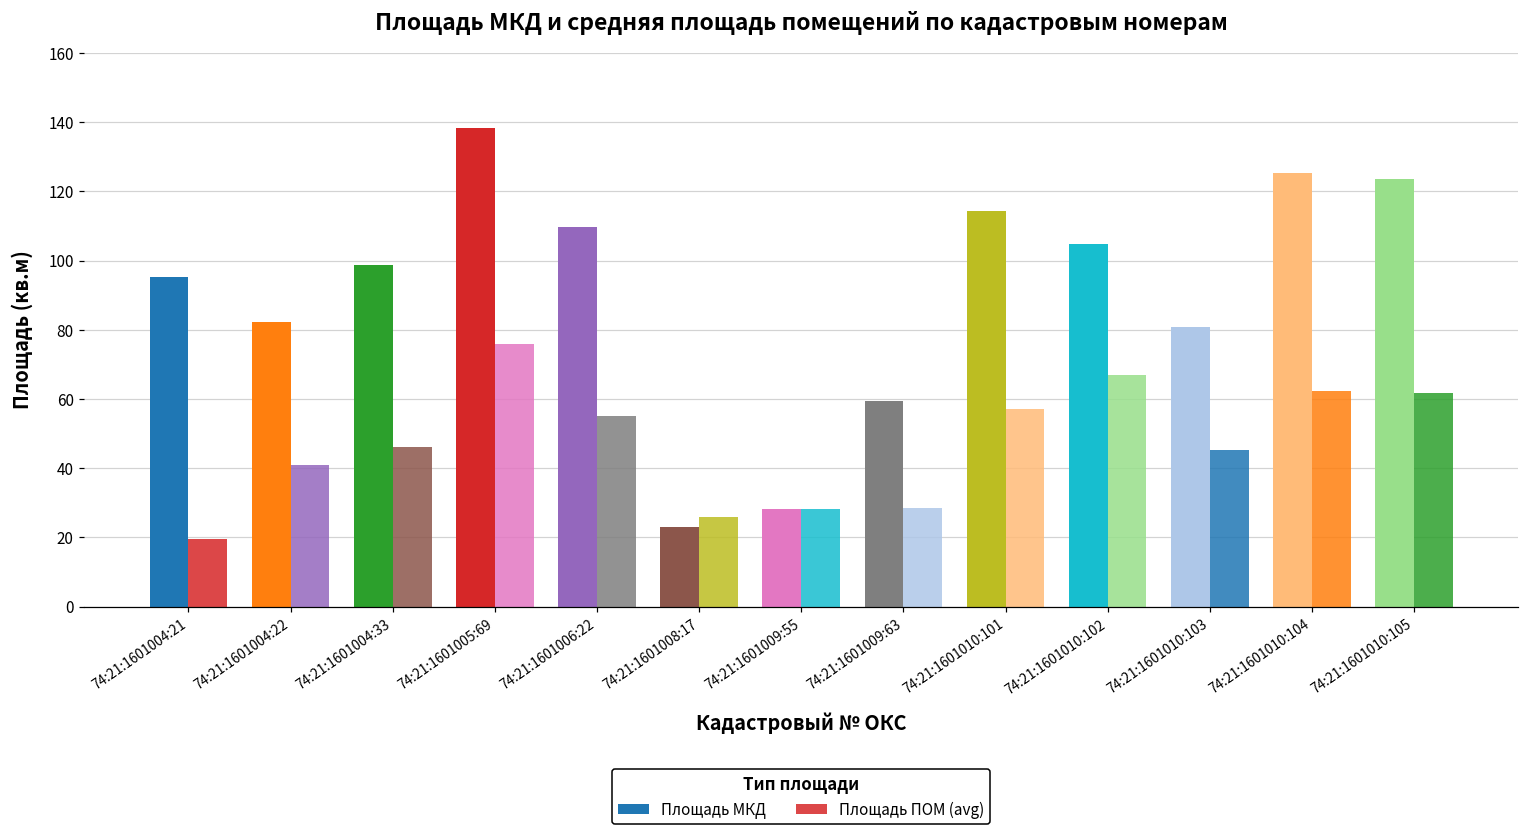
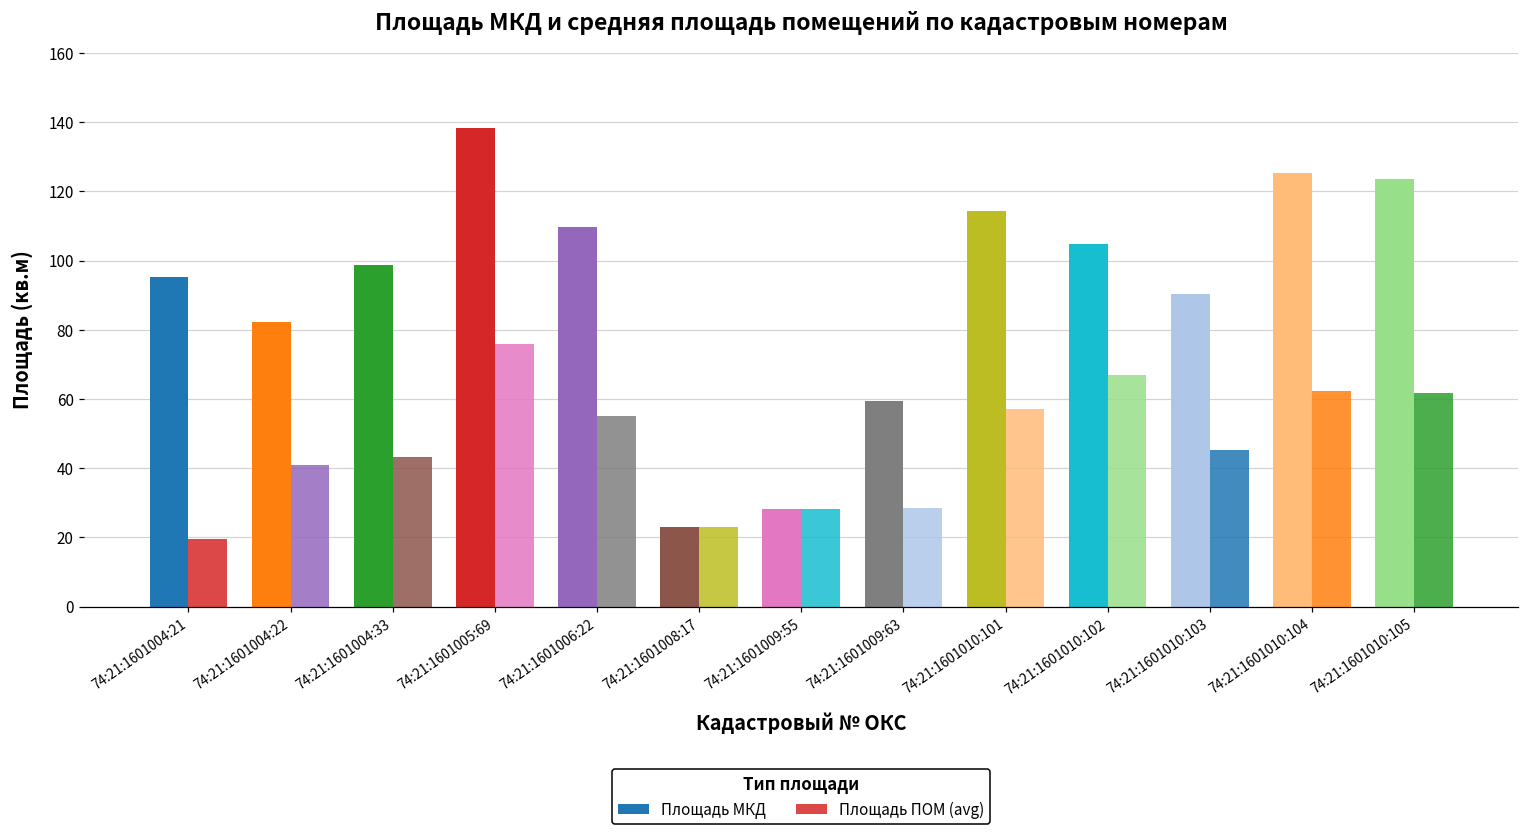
  {
    "Площадь МКД": {
      "74:21:1601004:21": 95,
      "74:21:1601004:22": 82,
      "74:21:1601004:33": 99,
      "74:21:1601005:69": 138,
      "74:21:1601006:22": 110,
      "74:21:1601008:17": 23,
      "74:21:1601009:55": 28,
      "74:21:1601009:63": 59,
      "74:21:1601010:101": 114,
      "74:21:1601010:102": 105,
-     "74:21:1601010:103": 81,
+     "74:21:1601010:103": 90,
      "74:21:1601010:104": 125,
      "74:21:1601010:105": 124
    },
    "Площадь ПОМ (avg)": {
      "74:21:1601004:21": 19,
      "74:21:1601004:22": 41,
-     "74:21:1601004:33": 46,
+     "74:21:1601004:33": 43,
      "74:21:1601005:69": 76,
      "74:21:1601006:22": 55,
-     "74:21:1601008:17": 26,
+     "74:21:1601008:17": 23,
      "74:21:1601009:55": 28,
      "74:21:1601009:63": 29,
      "74:21:1601010:101": 57,
      "74:21:1601010:102": 67,
      "74:21:1601010:103": 45,
      "74:21:1601010:104": 62,
      "74:21:1601010:105": 62
    }
  }
